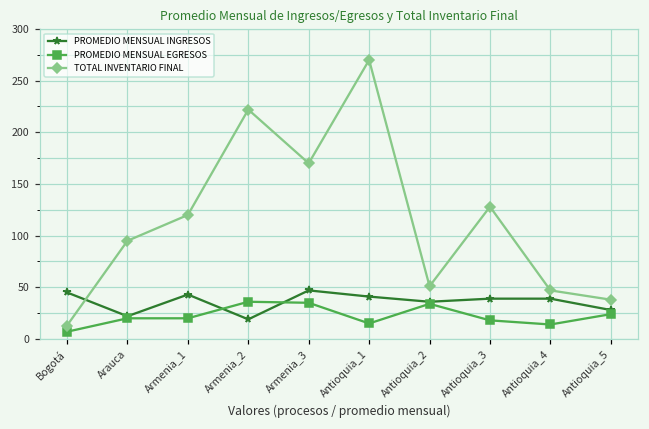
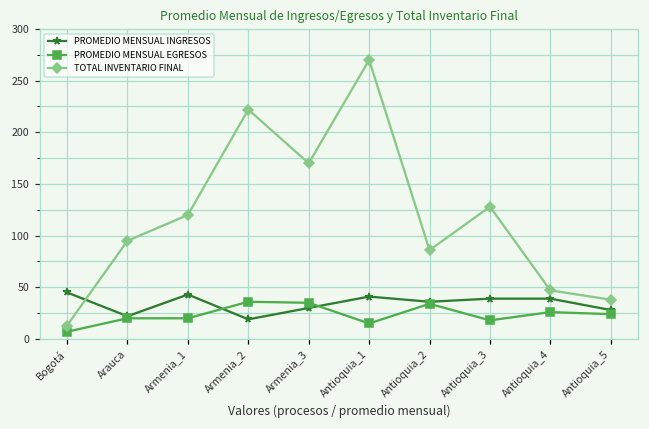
  {
    "PROMEDIO MENSUAL INGRESOS": {
      "Bogotá": 50,
      "Armenia_1": 40,
      "Armenia_2": 20,
-     "Armenia_3": 50,
+     "Armenia_3": 30,
      "Antioquia_1": 40,
      "Antioquia_3": 40,
      "Antioquia_4": 40,
      "Antioquia_5": 30
    },
    "PROMEDIO MENSUAL EGRESOS": {
      "Bogotá": 10,
      "Armenia_1": 20,
      "Armenia_2": 40,
      "Armenia_3": 40,
      "Antioquia_1": 20,
      "Antioquia_3": 20,
-     "Antioquia_4": 10,
+     "Antioquia_4": 30,
      "Antioquia_5": 20
    },
    "TOTAL INVENTARIO FINAL": {
      "Bogotá": 10,
      "Arauca": 100,
      "Armenia_1": 120,
      "Armenia_2": 220,
      "Armenia_3": 170,
      "Antioquia_1": 270,
-     "Antioquia_2": 50,
+     "Antioquia_2": 90,
      "Antioquia_3": 130,
      "Antioquia_4": 50,
      "Antioquia_5": 40
    }
  }
